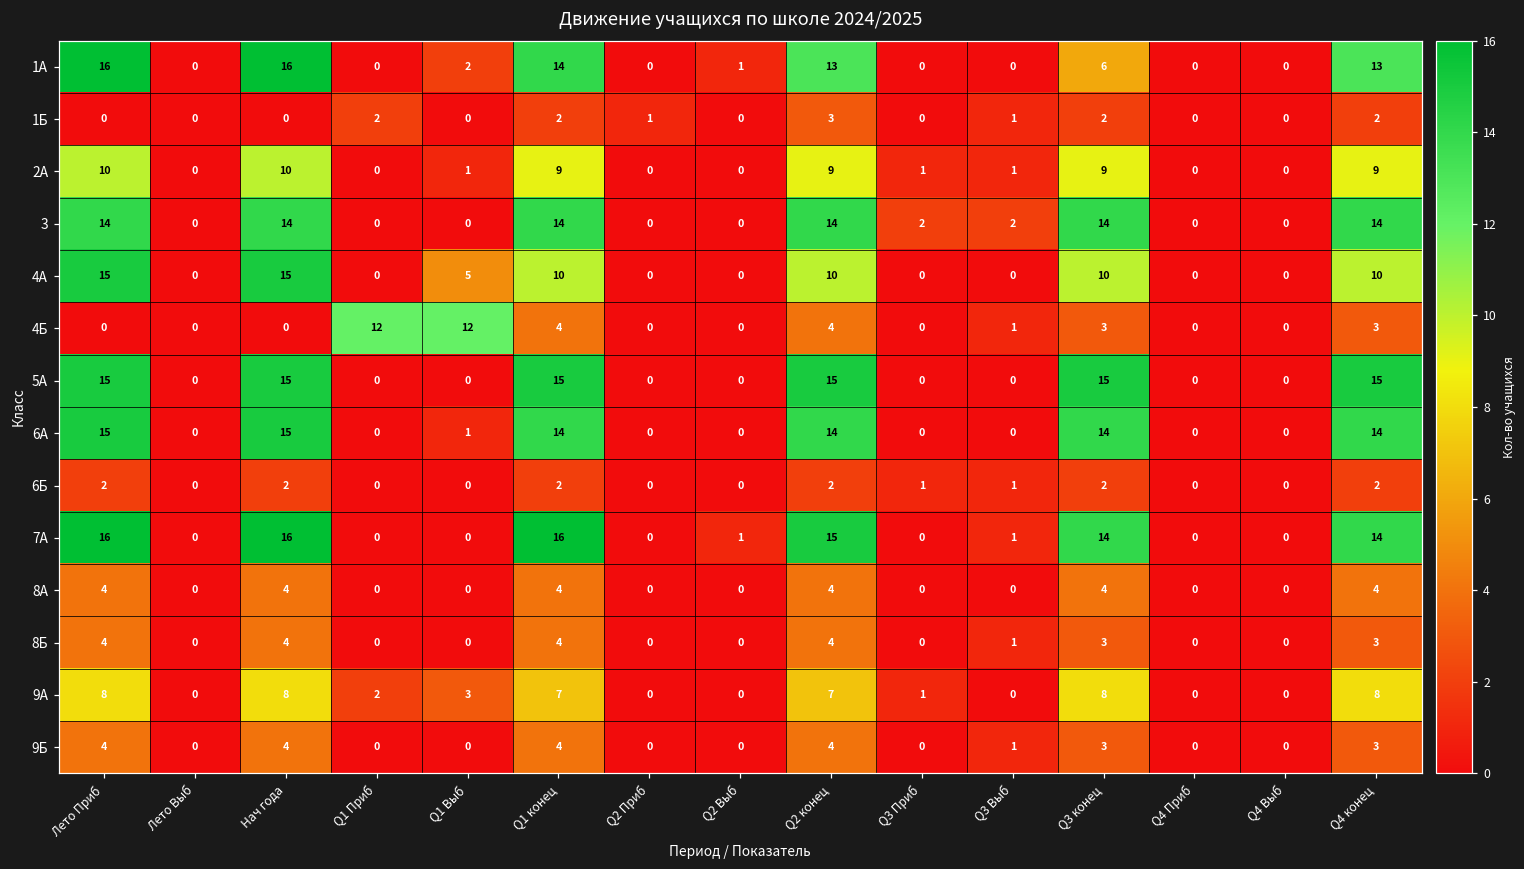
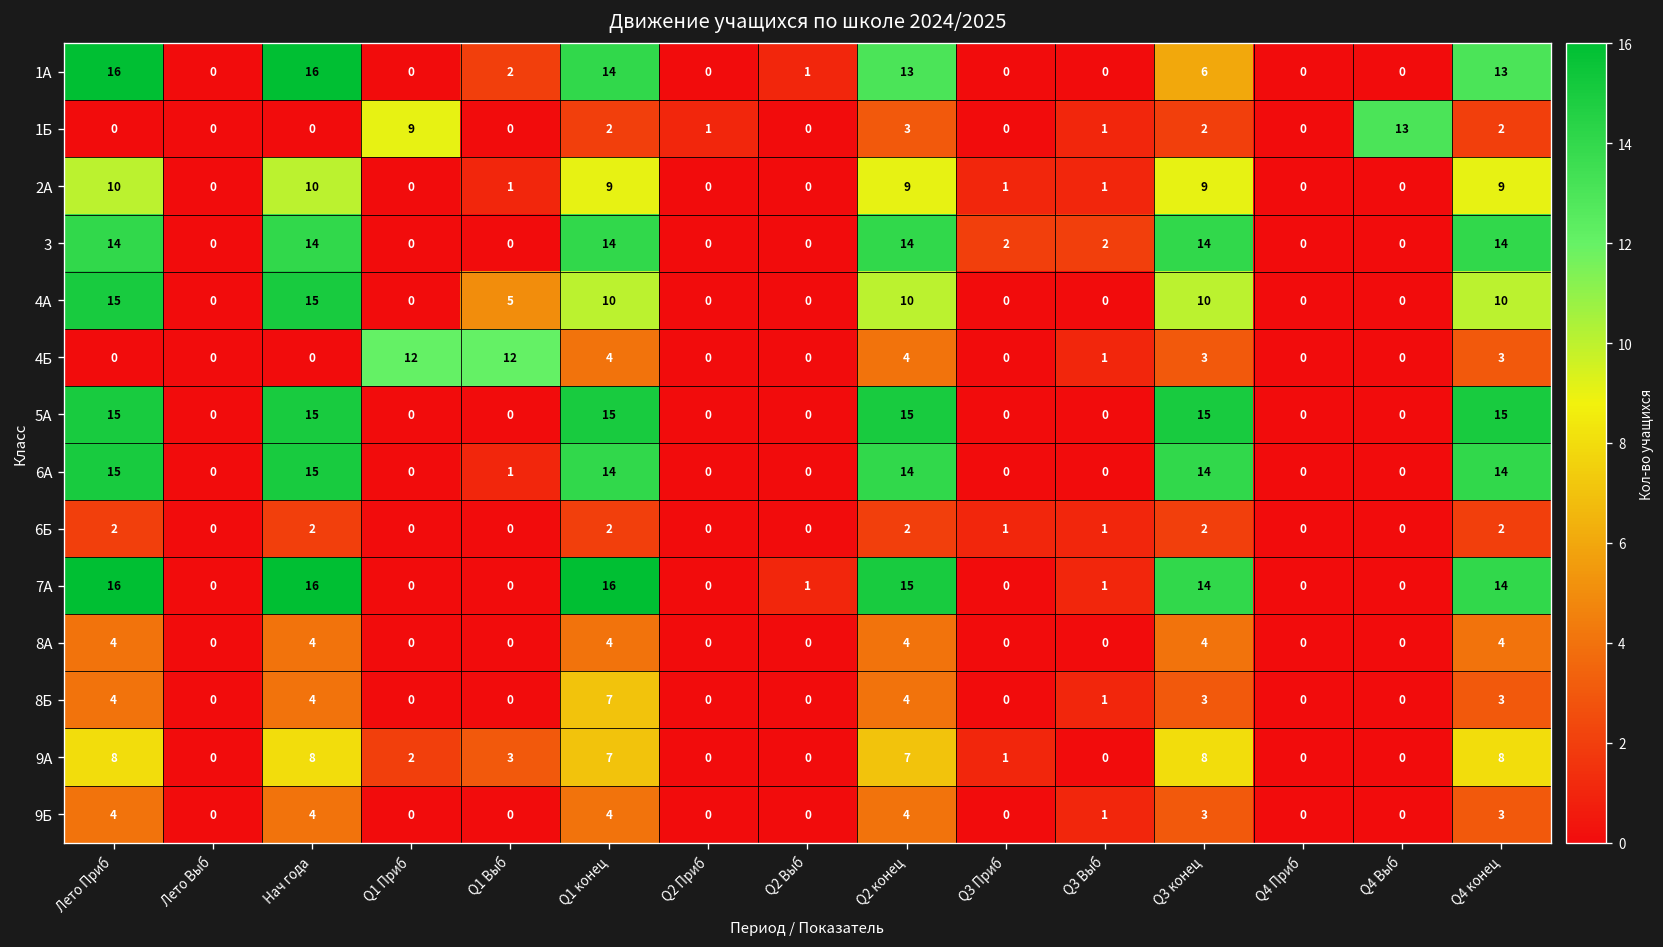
  {
    "1Б": {
      "Лето Приб": 0,
      "Лето Выб": 0,
      "Нач года": 0,
-     "Q1 Приб": 2,
+     "Q1 Приб": 9,
      "Q1 Выб": 0,
      "Q1 конец": 2,
      "Q2 Приб": 1,
      "Q2 Выб": 0,
      "Q2 конец": 3,
      "Q3 Приб": 0,
      "Q3 Выб": 1,
      "Q3 конец": 2,
      "Q4 Приб": 0,
-     "Q4 Выб": 0,
+     "Q4 Выб": 13,
      "Q4 конец": 2
    },
    "8Б": {
      "Лето Приб": 4,
      "Лето Выб": 0,
      "Нач года": 4,
      "Q1 Приб": 0,
      "Q1 Выб": 0,
-     "Q1 конец": 4,
+     "Q1 конец": 7,
      "Q2 Приб": 0,
      "Q2 Выб": 0,
      "Q2 конец": 4,
      "Q3 Приб": 0,
      "Q3 Выб": 1,
      "Q3 конец": 3,
      "Q4 Приб": 0,
      "Q4 Выб": 0,
      "Q4 конец": 3
    }
  }
